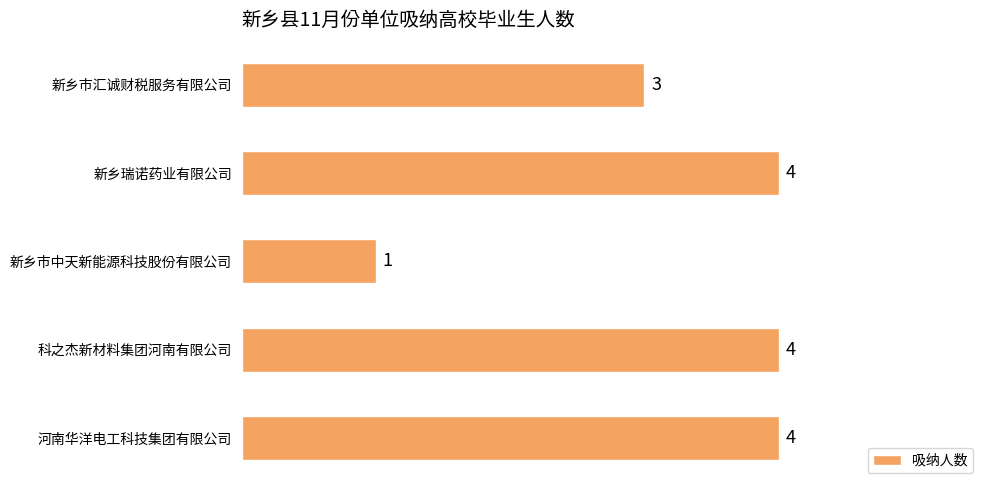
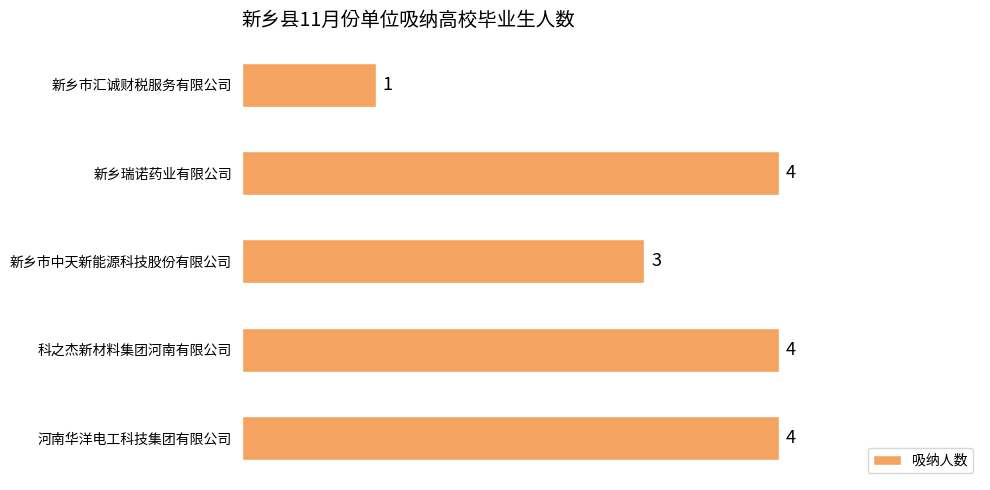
  {
-   "新乡市汇诚财税服务有限公司": 3,
+   "新乡市汇诚财税服务有限公司": 1,
    "新乡瑞诺药业有限公司": 4,
-   "新乡市中天新能源科技股份有限公司": 1,
+   "新乡市中天新能源科技股份有限公司": 3,
    "科之杰新材料集团河南有限公司": 4,
    "河南华洋电工科技集团有限公司": 4
  }
